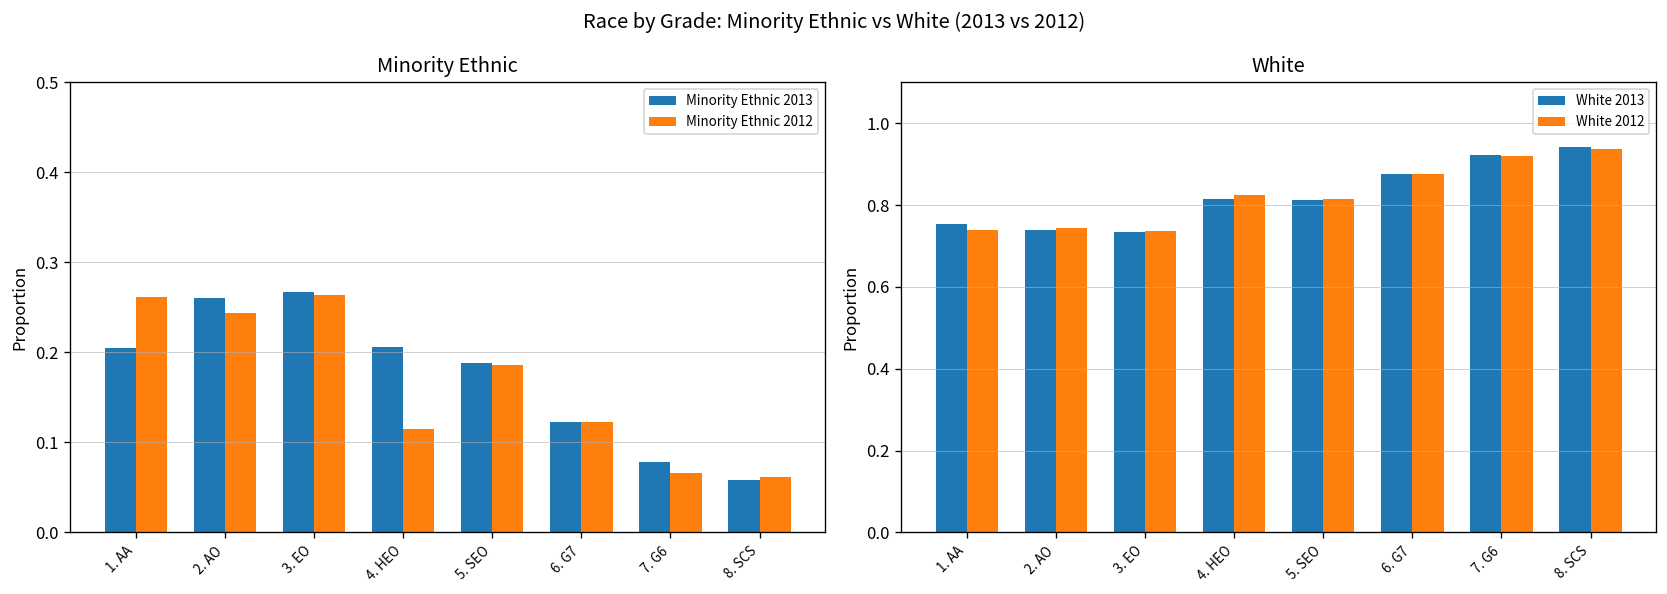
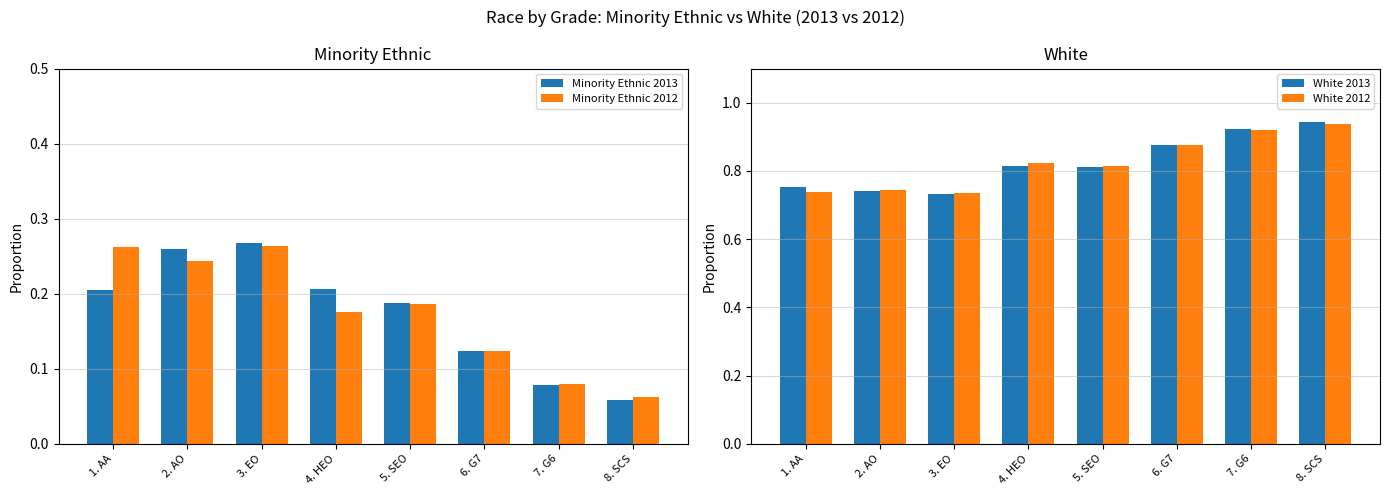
  {
    "Minority Ethnic": {
      "Minority Ethnic 2013": {
        "1. AA": 0.21,
        "2. AO": 0.26,
        "3. EO": 0.27,
        "4. HEO": 0.21,
        "5. SEO": 0.19,
        "6. G7": 0.12,
        "7. G6": 0.08,
        "8. SCS": 0.06
      },
      "Minority Ethnic 2012": {
        "1. AA": 0.26,
        "2. AO": 0.24,
        "3. EO": 0.26,
-       "4. HEO": 0.12,
+       "4. HEO": 0.18,
        "5. SEO": 0.19,
        "6. G7": 0.12,
-       "7. G6": 0.07,
+       "7. G6": 0.08,
        "8. SCS": 0.06
      }
    },
    "White": {
      "White 2013": {
        "1. AA": 0.75,
        "2. AO": 0.74,
        "3. EO": 0.73,
        "4. HEO": 0.81,
        "5. SEO": 0.81,
        "6. G7": 0.88,
        "7. G6": 0.92,
        "8. SCS": 0.94
      },
      "White 2012": {
        "1. AA": 0.74,
        "2. AO": 0.74,
        "3. EO": 0.74,
        "4. HEO": 0.82,
        "5. SEO": 0.81,
        "6. G7": 0.88,
        "7. G6": 0.92,
        "8. SCS": 0.94
      }
    }
  }
